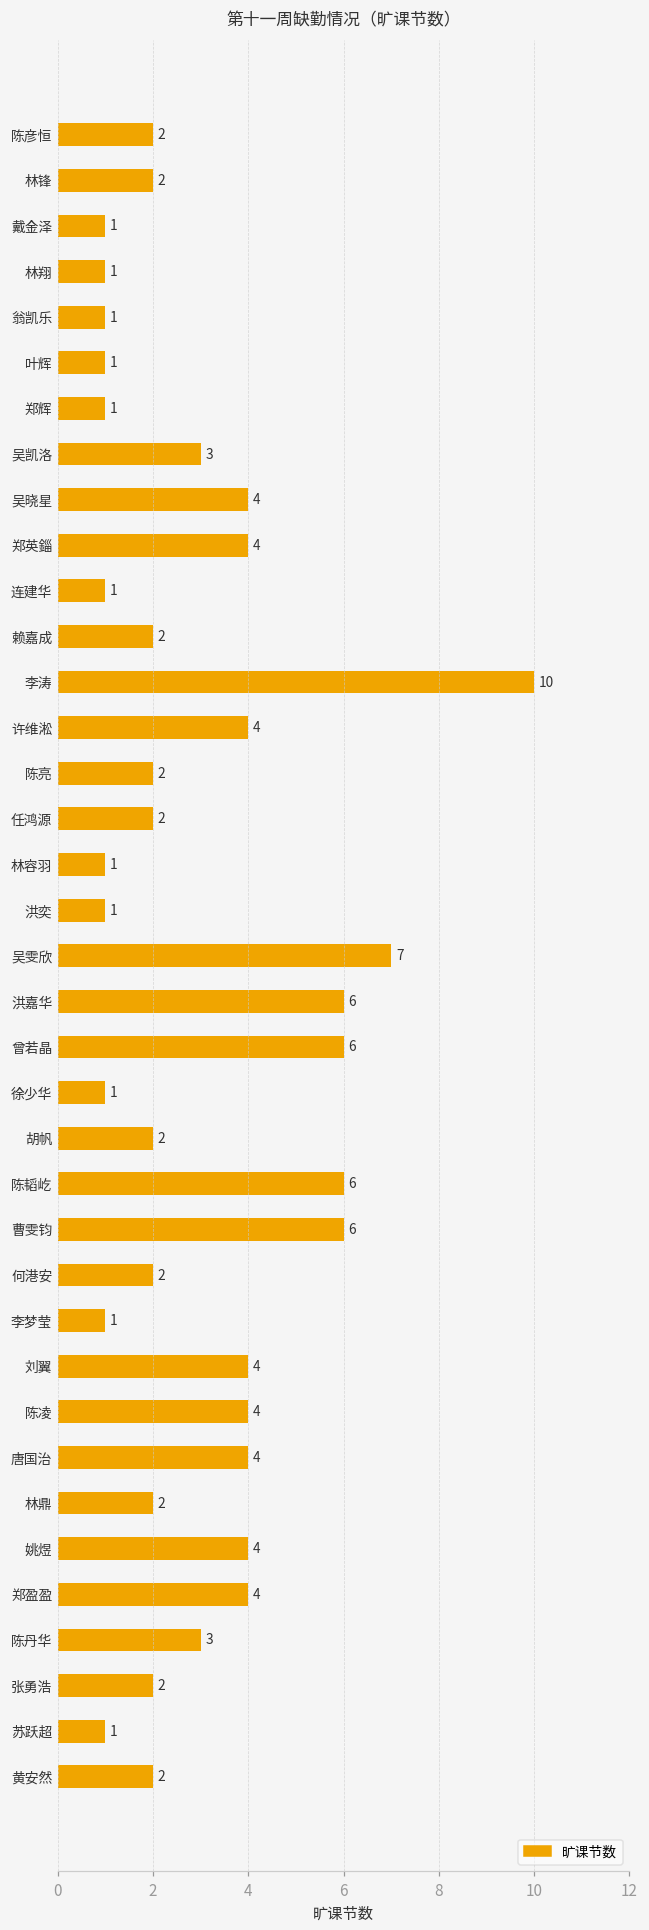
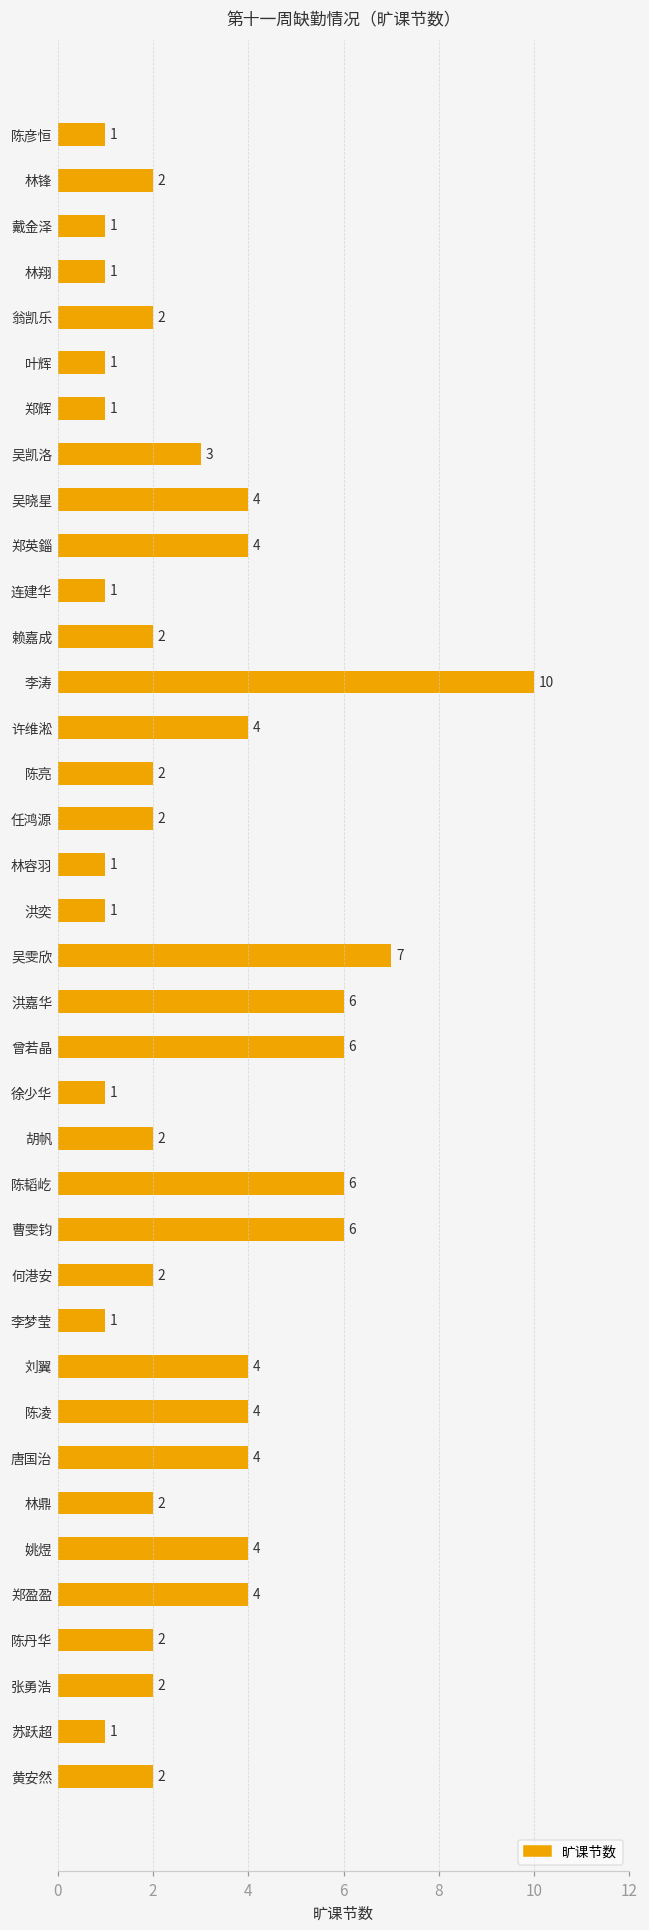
  {
-   "陈彦恒": 2,
+   "陈彦恒": 1,
    "林锋": 2,
    "戴金泽": 1,
    "林翔": 1,
-   "翁凯乐": 1,
+   "翁凯乐": 2,
    "叶辉": 1,
    "郑辉": 1,
    "吴凯洛": 3,
    "吴晓星": 4,
    "郑英錙": 4,
    "连建华": 1,
    "赖嘉成": 2,
    "李涛": 10,
    "许维淞": 4,
    "陈亮": 2,
    "任鸿源": 2,
    "林容羽": 1,
    "洪奕": 1,
    "吴雯欣": 7,
    "洪嘉华": 6,
    "曾若晶": 6,
    "徐少华": 1,
    "胡帆": 2,
    "陈韬屹": 6,
    "曹雯钧": 6,
    "何港安": 2,
    "李梦莹": 1,
    "刘翼": 4,
    "陈凌": 4,
    "唐国治": 4,
    "林鼎": 2,
    "姚煜": 4,
    "郑盈盈": 4,
-   "陈丹华": 3,
+   "陈丹华": 2,
    "张勇浩": 2,
    "苏跃超": 1,
    "黄安然": 2
  }
